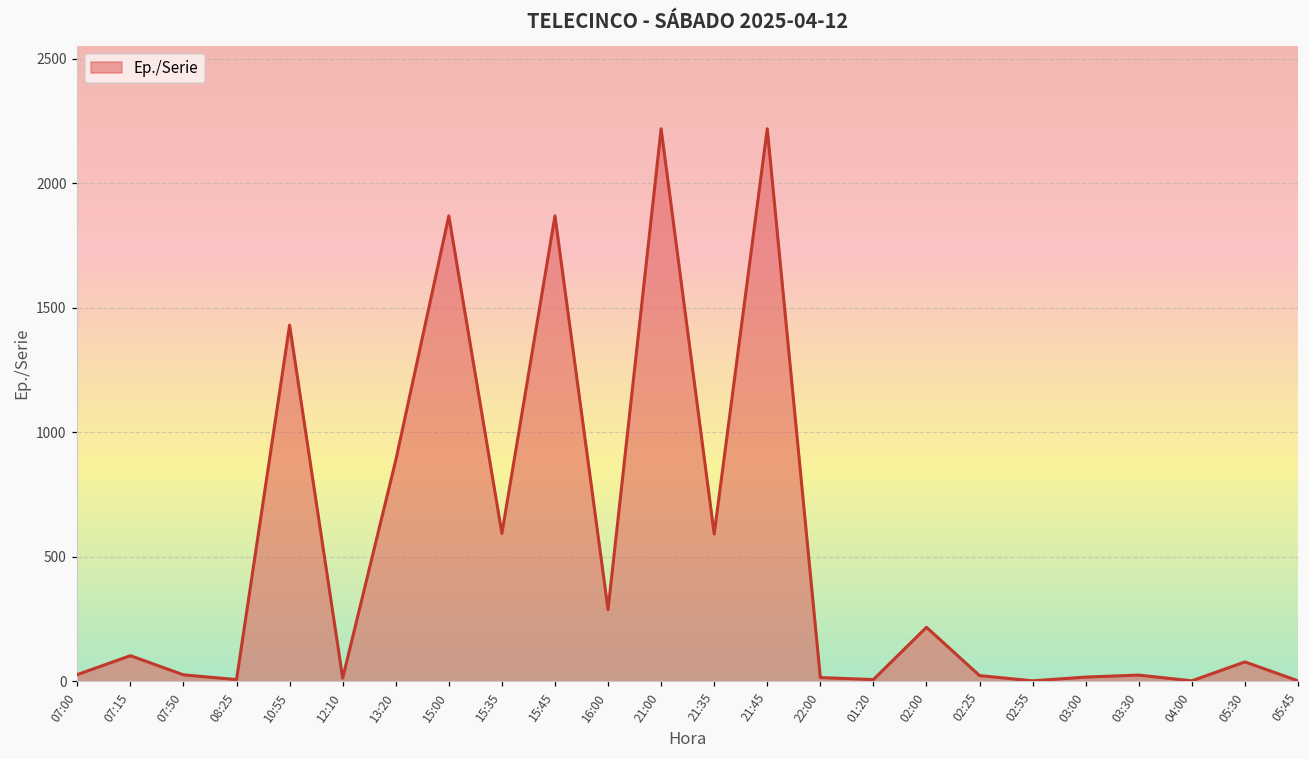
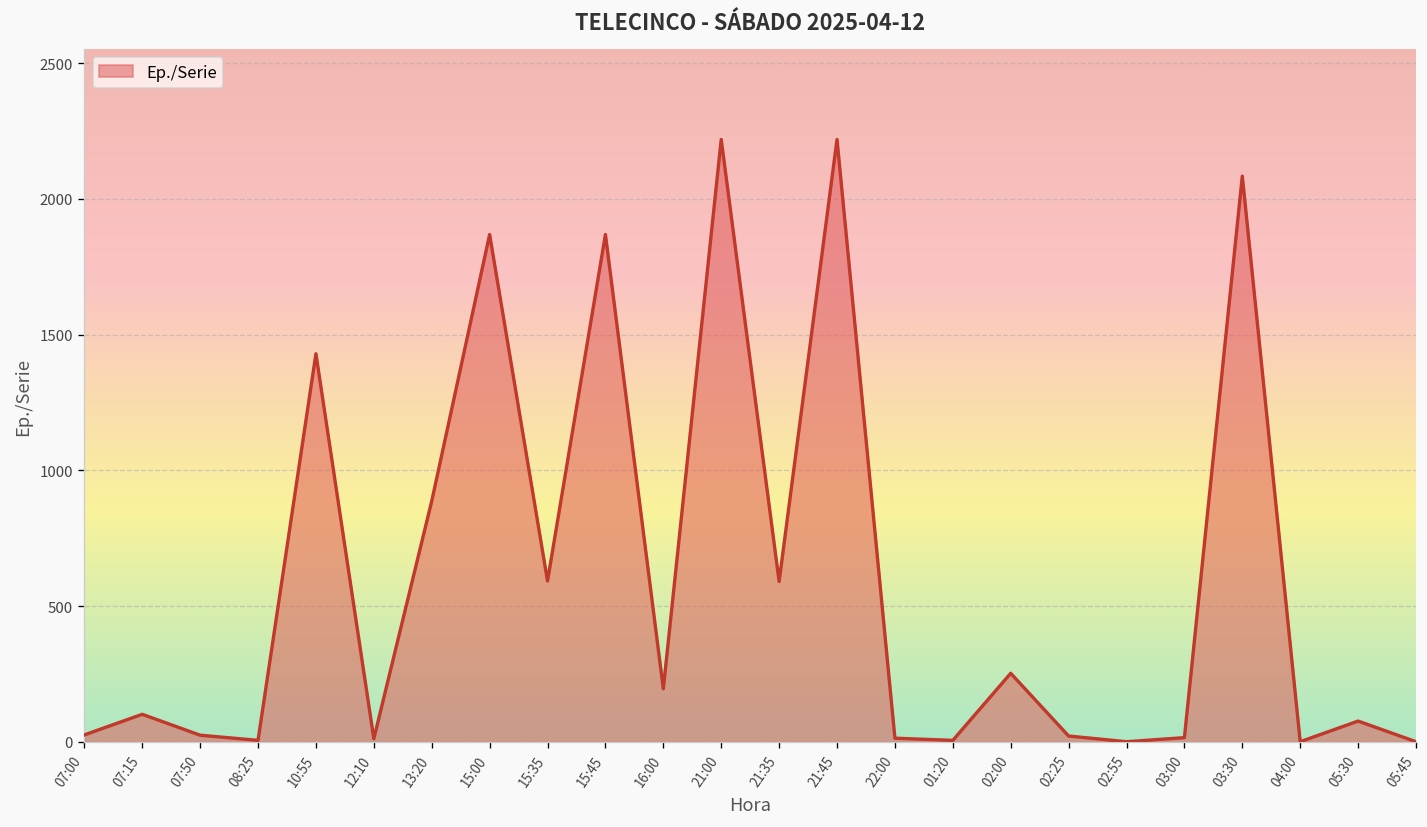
  {
    "07:00": 30,
    "07:15": 100,
    "07:50": 30,
    "08:25": 10,
    "10:55": 1430,
    "12:10": 10,
    "13:20": 890,
    "15:00": 1870,
    "15:35": 590,
    "15:45": 1870,
-   "16:00": 290,
+   "16:00": 200,
    "21:00": 2220,
    "21:35": 590,
    "21:45": 2220,
    "22:00": 10,
    "01:20": 10,
-   "02:00": 220,
+   "02:00": 250,
    "02:25": 20,
    "02:55": 0,
    "03:00": 20,
-   "03:30": 20,
+   "03:30": 2080,
    "04:00": 0,
    "05:30": 80,
    "05:45": 0
  }
